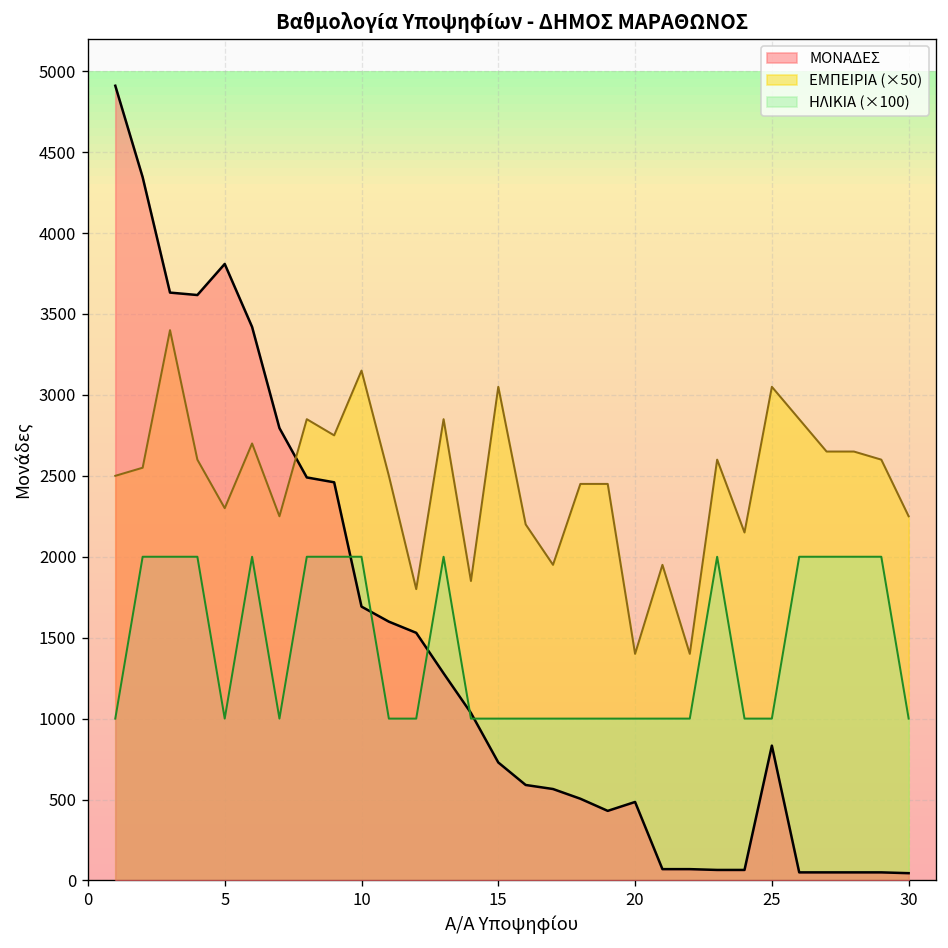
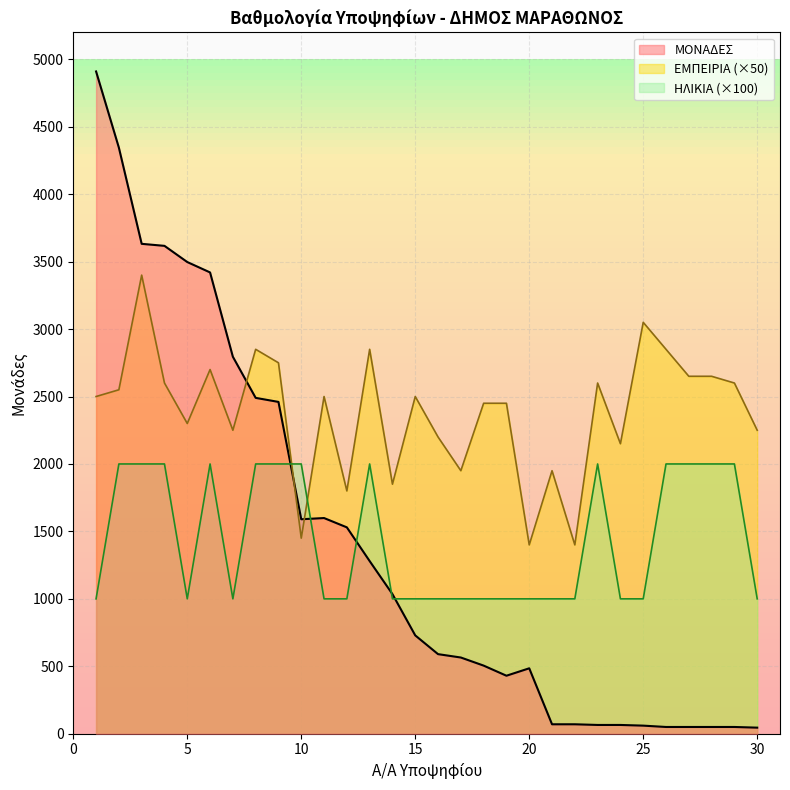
  {
    "ΜΟΝΑΔΕΣ": {
-     "5": 3810,
-     "10": 1690,
+     "5": 3500,
+     "10": 1590,
      "15": 730,
      "20": 490,
-     "25": 830,
+     "25": 60,
      "30": 50
    },
    "ΕΜΠΕΙΡΙΑ (×50)": {
      "5": 2300,
-     "10": 3150,
-     "15": 3050,
+     "10": 1450,
+     "15": 2500,
      "20": 1400,
      "25": 3050,
      "30": 2250
    },
    "ΗΛΙΚΙΑ (×100)": {
      "5": 1000,
      "10": 2000,
      "15": 1000,
      "20": 1000,
      "25": 1000,
      "30": 1000
    }
  }
